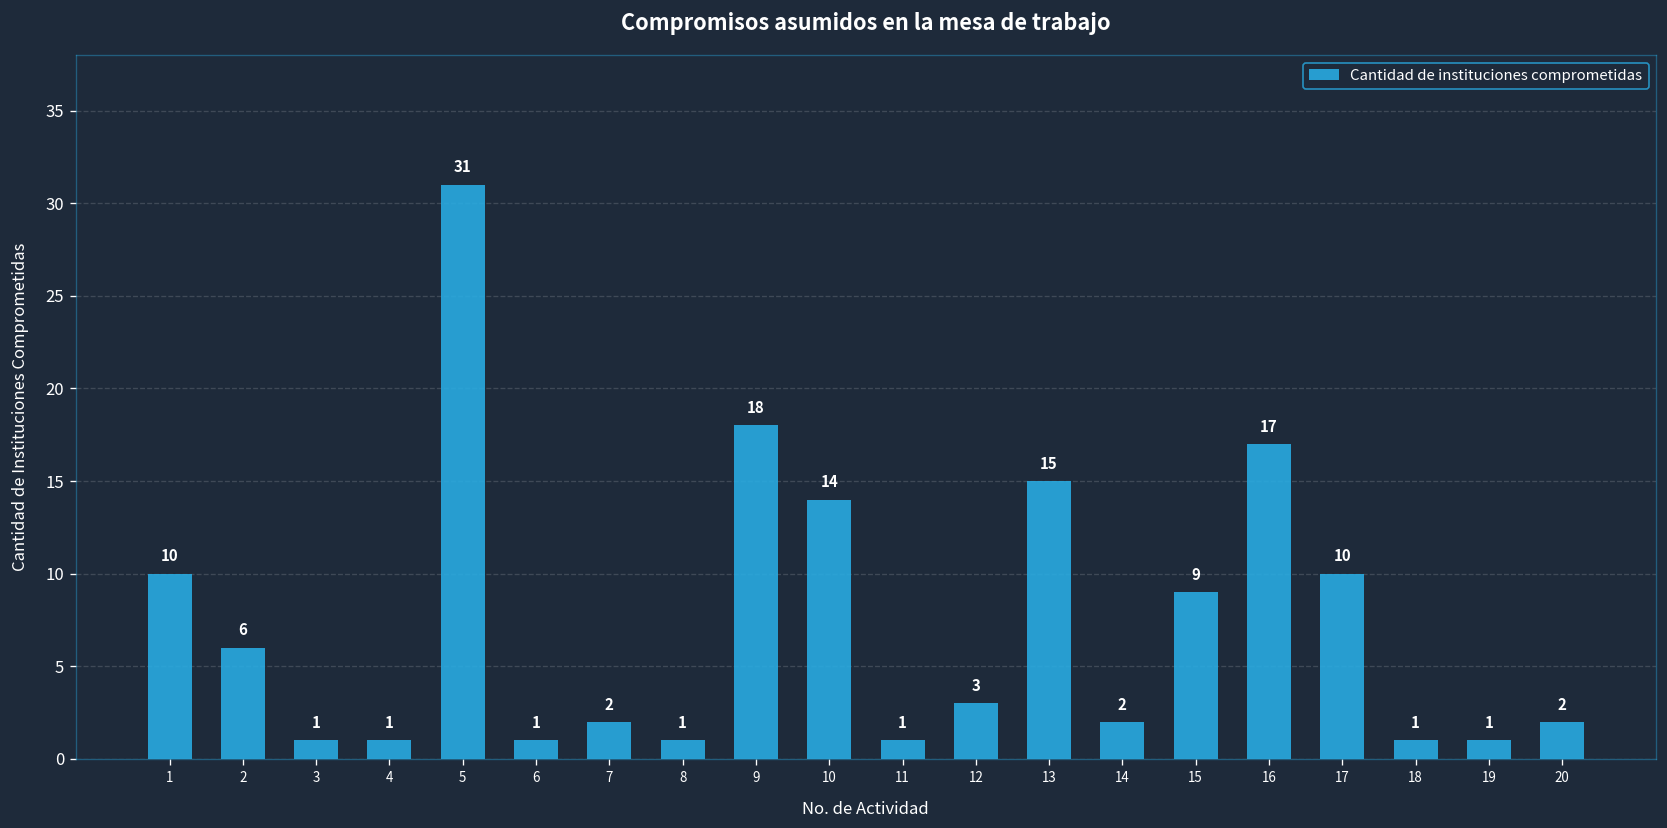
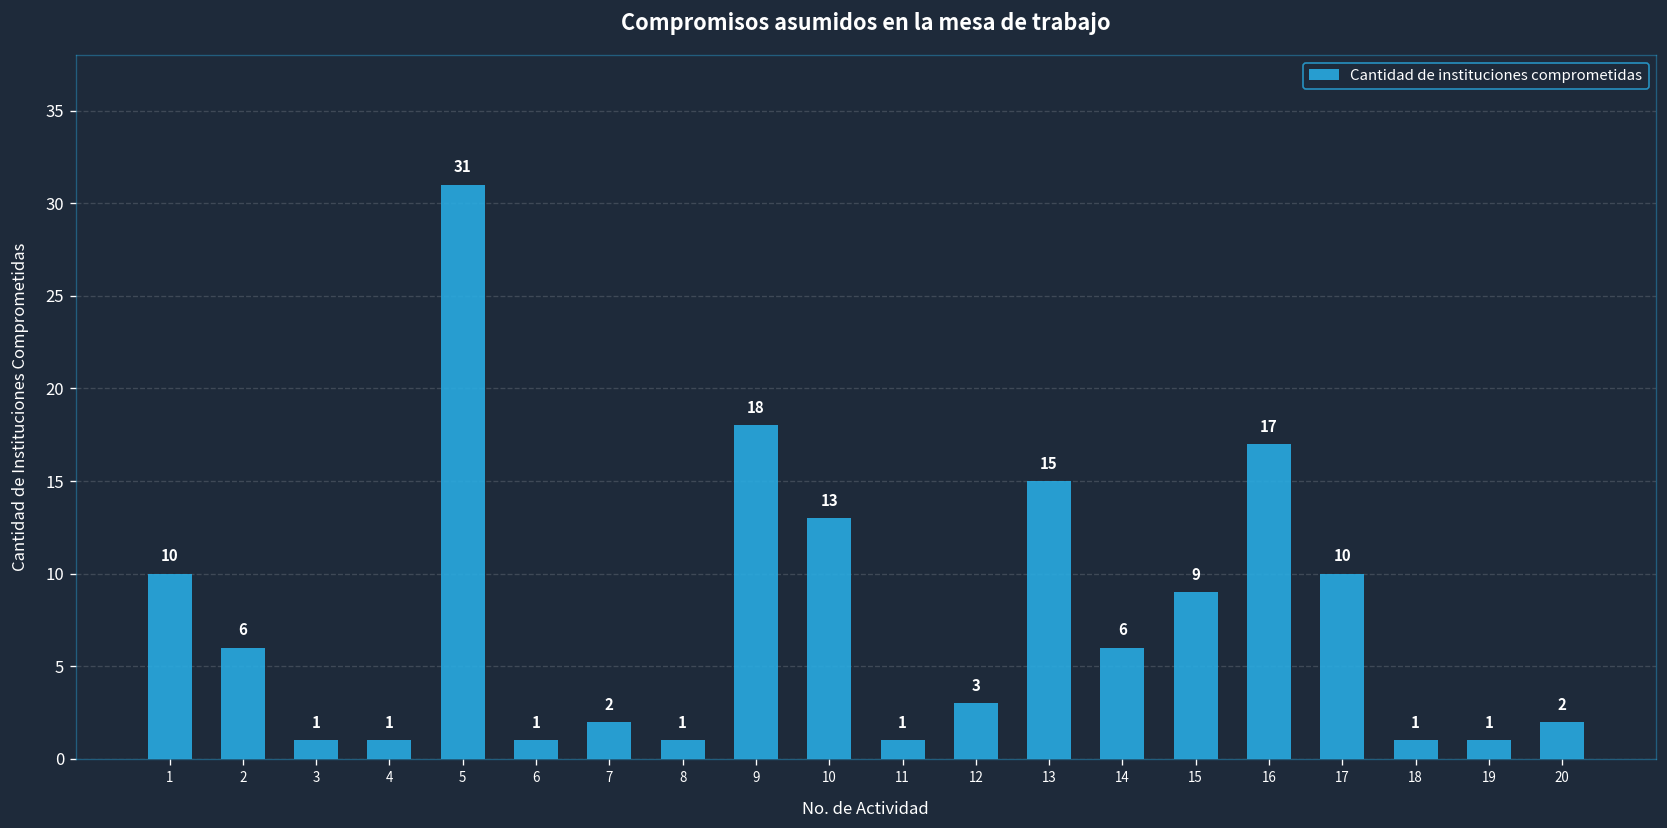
  {
    "1": 10,
    "2": 6,
    "3": 1,
    "4": 1,
    "5": 31,
    "6": 1,
    "7": 2,
    "8": 1,
    "9": 18,
-   "10": 14,
+   "10": 13,
    "11": 1,
    "12": 3,
    "13": 15,
-   "14": 2,
+   "14": 6,
    "15": 9,
    "16": 17,
    "17": 10,
    "18": 1,
    "19": 1,
    "20": 2
  }
